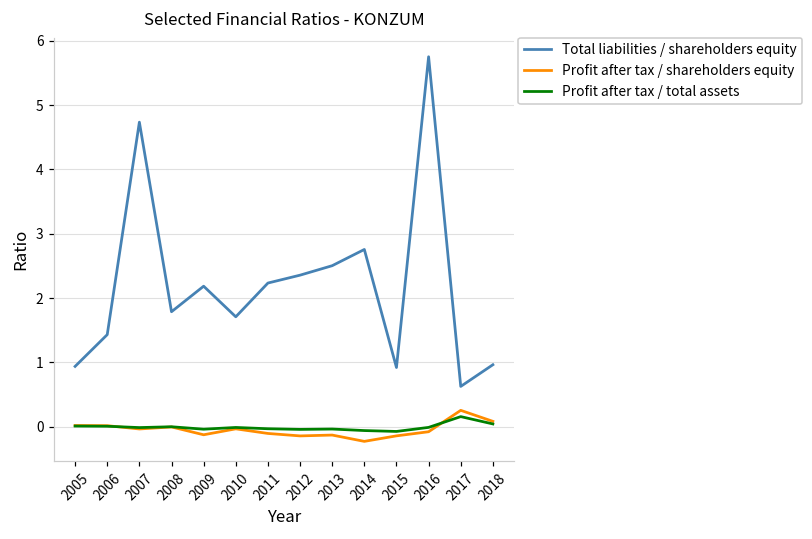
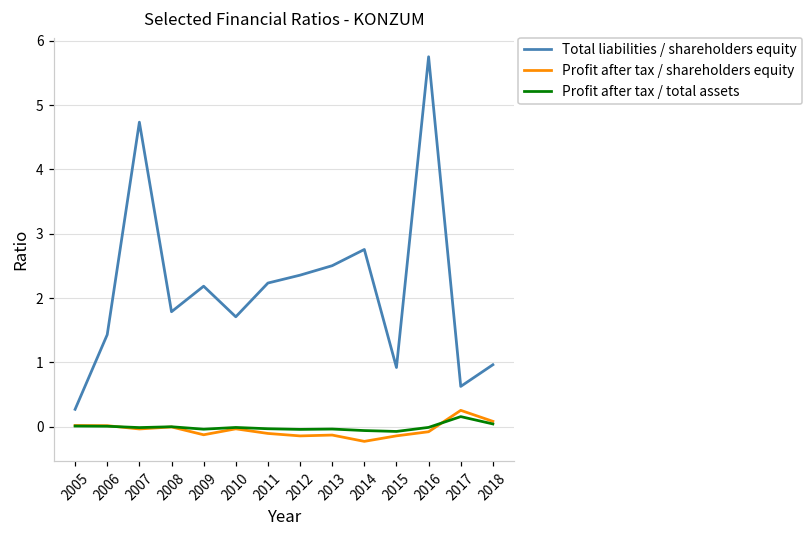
  {
    "Total liabilities / shareholders equity": {
-     "2005": 0.9,
+     "2005": 0.3,
      "2006": 1.4,
      "2007": 4.7,
      "2008": 1.8,
      "2009": 2.2,
      "2010": 1.7,
      "2011": 2.2,
      "2012": 2.4,
      "2013": 2.5,
      "2014": 2.8,
      "2015": 0.9,
      "2016": 5.8,
      "2017": 0.6,
      "2018": 1.0
    },
    "Profit after tax / shareholders equity": {
      "2009": -0.1,
      "2011": -0.1,
      "2012": -0.1,
      "2013": -0.1,
      "2014": -0.2,
      "2015": -0.1,
      "2016": -0.1,
      "2017": 0.3
    },
    "Profit after tax / total assets": {
      "2009": 0.0,
      "2011": 0.0,
      "2012": 0.0,
      "2013": 0.0,
      "2014": -0.1,
      "2015": -0.1,
      "2016": 0.0,
      "2017": 0.2
    }
  }
